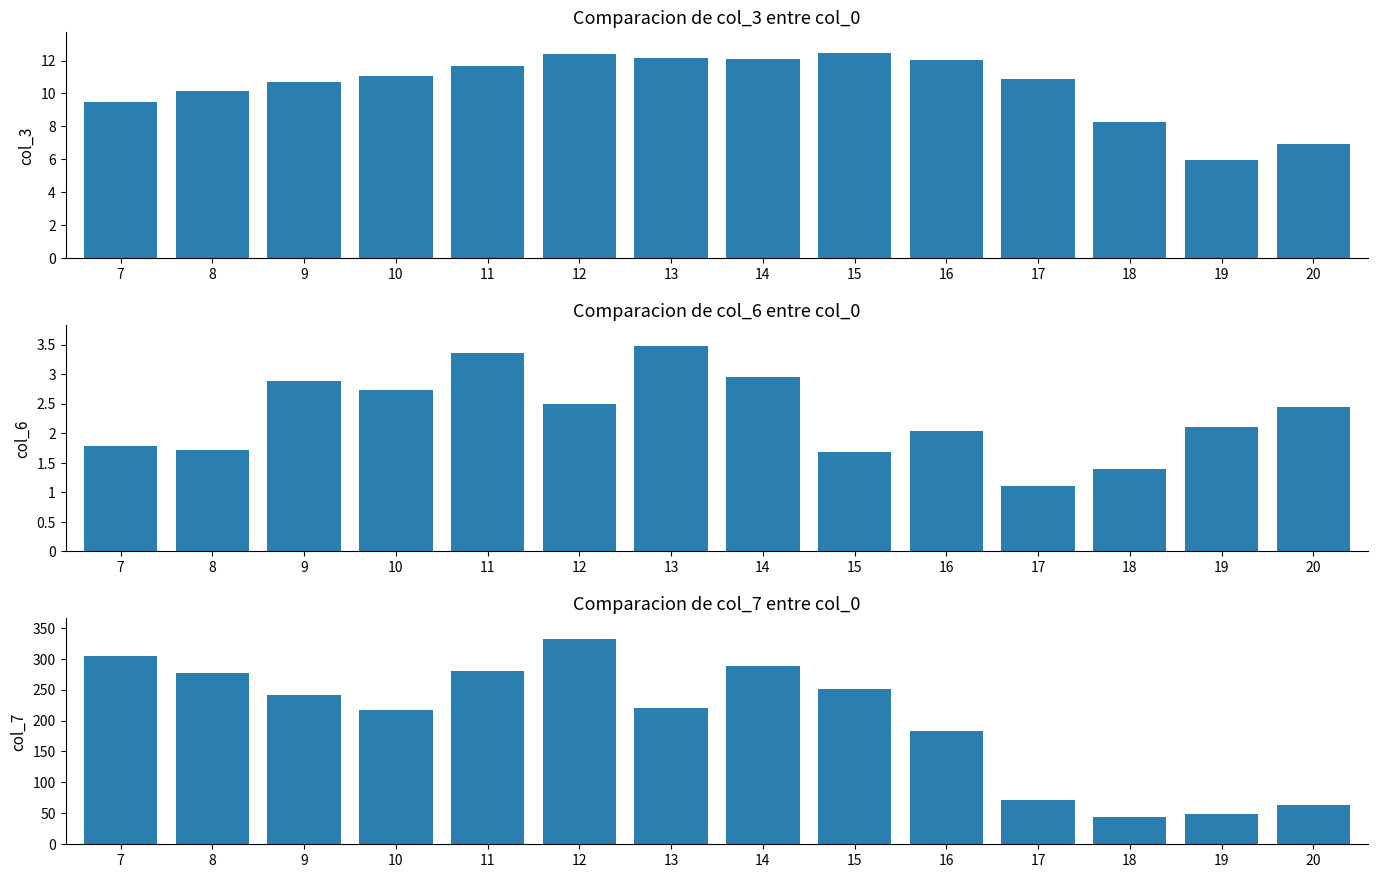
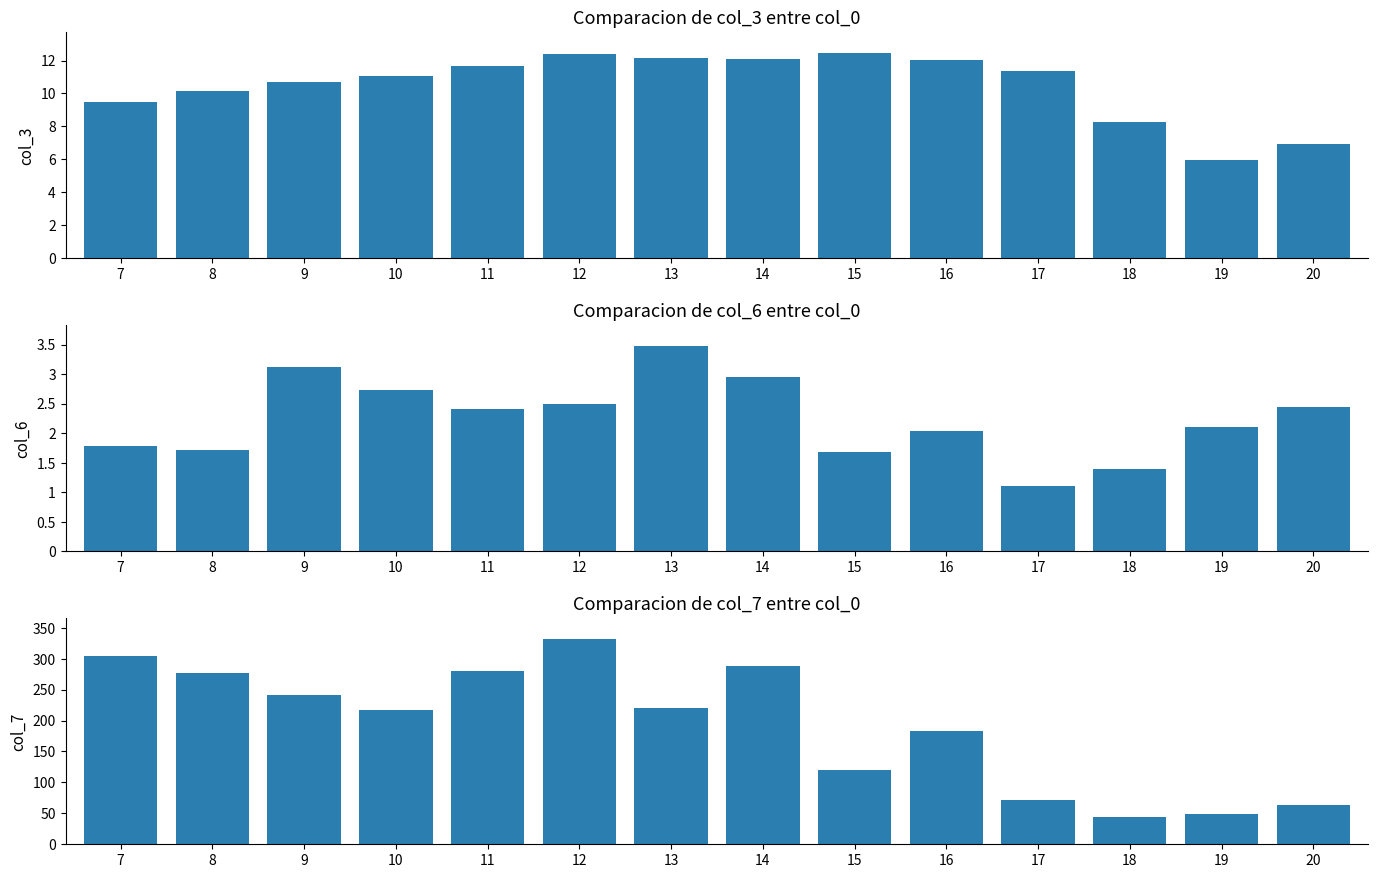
  {
    "Comparacion de col_3 entre col_0": {
      "7": 9.5,
      "8": 10.2,
      "9": 10.7,
      "10": 11.1,
      "11": 11.7,
      "12": 12.4,
      "13": 12.1,
      "14": 12.1,
      "15": 12.5,
      "16": 12.1,
-     "17": 10.9,
+     "17": 11.4,
      "18": 8.3,
      "19": 5.9,
      "20": 6.9
    },
    "Comparacion de col_6 entre col_0": {
      "7": 1.8,
      "8": 1.7,
-     "9": 2.9,
+     "9": 3.1,
      "10": 2.7,
-     "11": 3.4,
+     "11": 2.4,
      "12": 2.5,
      "13": 3.5,
      "14": 3.0,
      "15": 1.7,
      "16": 2.0,
      "17": 1.1,
      "18": 1.4,
      "19": 2.1,
      "20": 2.4
    },
    "Comparacion de col_7 entre col_0": {
      "7": 300,
      "8": 280,
      "9": 240,
      "10": 220,
      "11": 280,
      "12": 330,
      "13": 220,
      "14": 290,
-     "15": 250,
+     "15": 120,
      "16": 180,
      "17": 70,
      "18": 40,
      "19": 50,
      "20": 60
    }
  }
